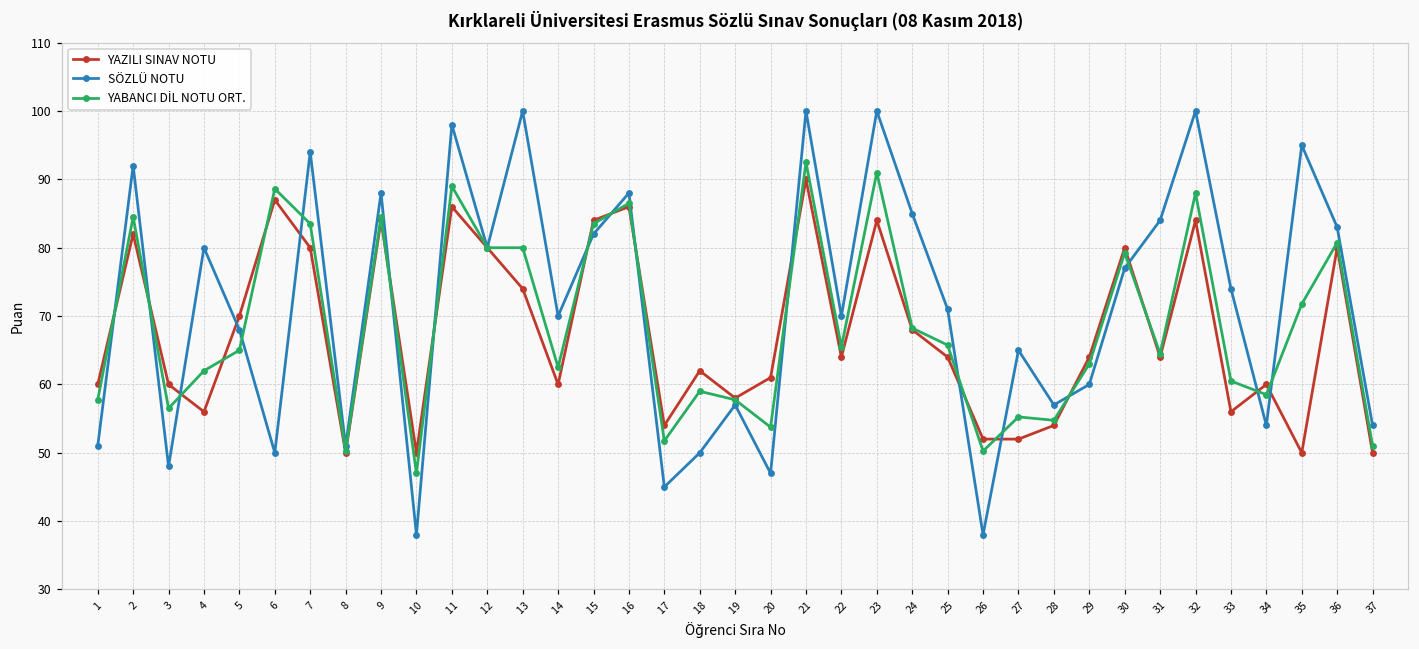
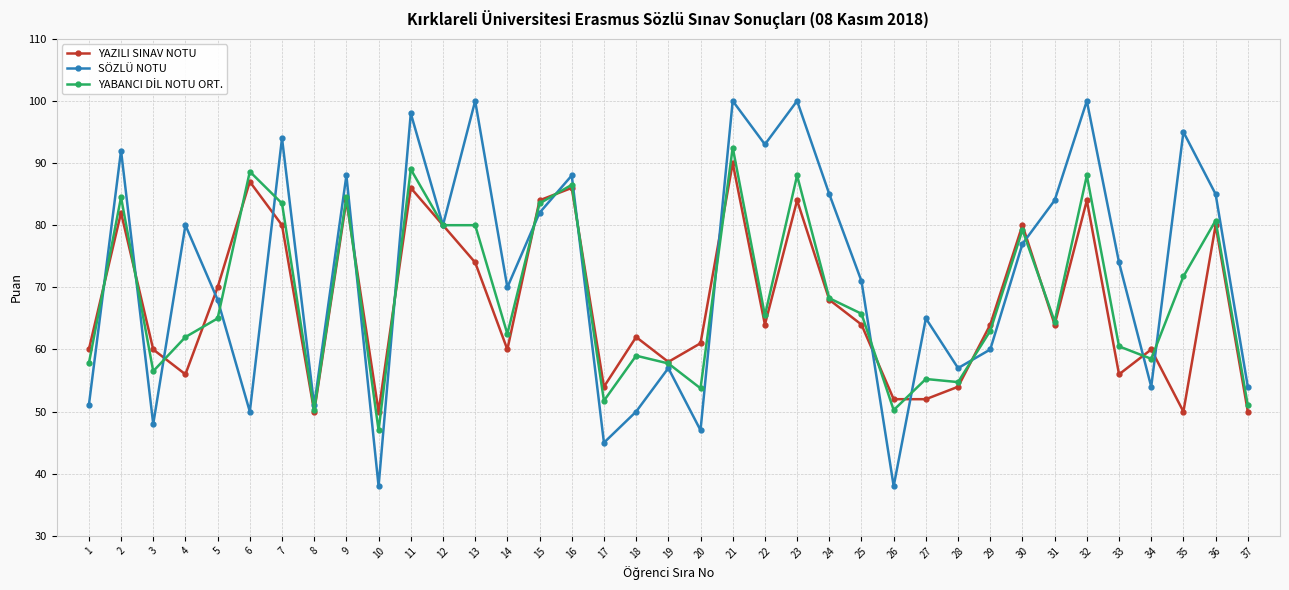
  {
    "YAZILI SINAV NOTU": {
      "1": 60,
      "2": 82,
      "3": 60,
      "4": 56,
      "5": 70,
      "6": 87,
      "7": 80,
      "9": 84,
      "10": 50,
      "11": 86,
      "13": 74,
      "14": 60,
      "15": 84,
      "16": 86,
      "17": 54,
      "18": 62,
      "20": 61,
      "21": 90,
      "22": 64,
      "23": 84,
      "25": 64,
      "26": 52,
      "27": 52,
      "28": 54,
      "29": 64,
      "30": 80,
      "31": 64,
      "32": 84,
      "33": 56,
      "34": 60,
      "35": 50,
      "36": 80,
      "37": 50
    },
    "SÖZLÜ NOTU": {
      "1": 51,
      "2": 92,
      "3": 48,
      "4": 80,
      "5": 68,
      "6": 50,
      "7": 94,
      "8": 51,
      "9": 88,
      "10": 38,
      "11": 98,
      "13": 100,
      "14": 70,
      "15": 82,
      "16": 88,
      "17": 45,
      "18": 50,
      "19": 57,
      "20": 47,
      "21": 100,
-     "22": 70,
+     "22": 93,
      "23": 100,
      "24": 85,
      "25": 71,
      "26": 38,
      "27": 65,
      "28": 57,
      "29": 60,
      "30": 77,
      "31": 84,
      "32": 100,
      "33": 74,
      "34": 54,
      "35": 95,
-     "36": 83,
+     "36": 85,
      "37": 54
    },
    "YABANCI DİL NOTU ORT.": {
      "1": 58,
      "2": 85,
      "3": 57,
      "4": 62,
      "5": 65,
      "6": 89,
      "7": 84,
      "9": 85,
      "10": 47,
      "11": 89,
      "13": 80,
      "14": 63,
      "15": 84,
      "16": 87,
      "17": 52,
      "18": 59,
      "20": 54,
      "21": 93,
      "22": 66,
-     "23": 91,
+     "23": 88,
      "25": 66,
      "26": 50,
      "27": 55,
      "28": 55,
      "29": 63,
      "30": 79,
      "31": 65,
      "32": 88,
      "33": 61,
      "34": 59,
      "35": 72,
      "36": 81,
      "37": 51
    }
  }
